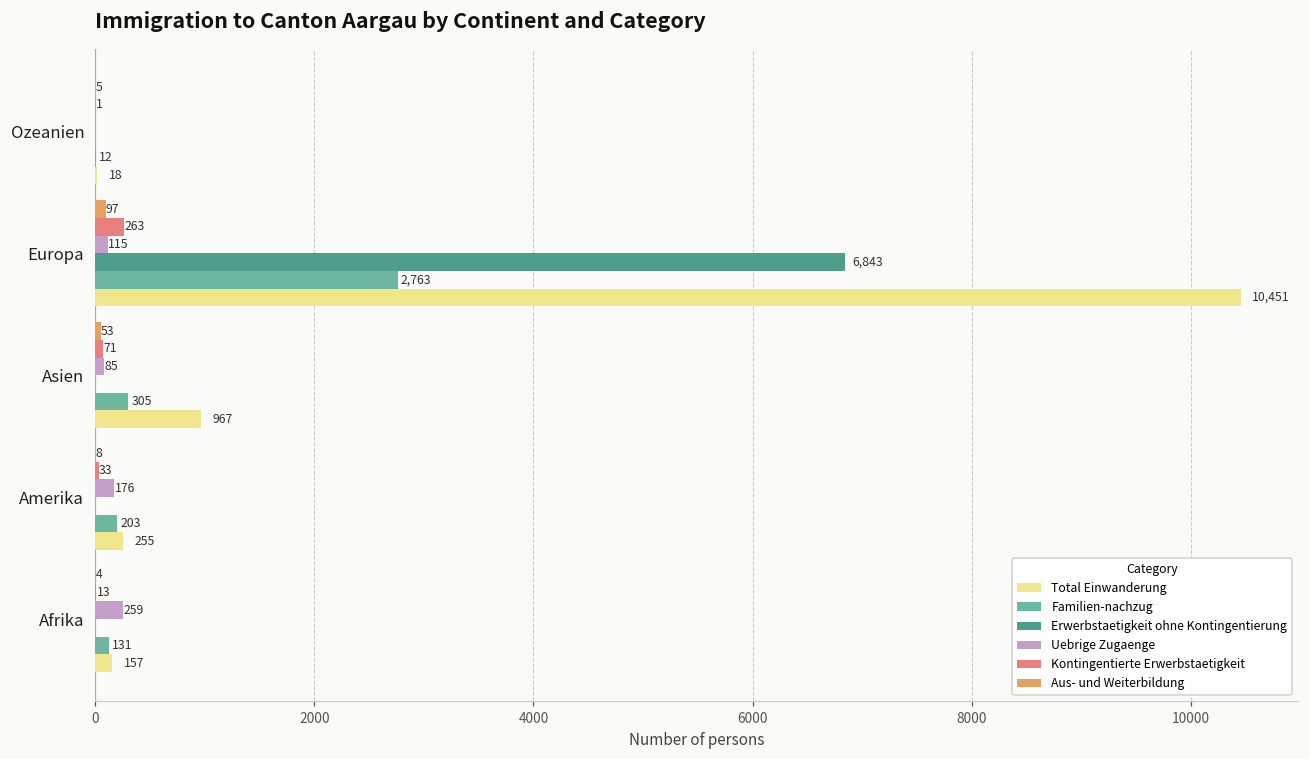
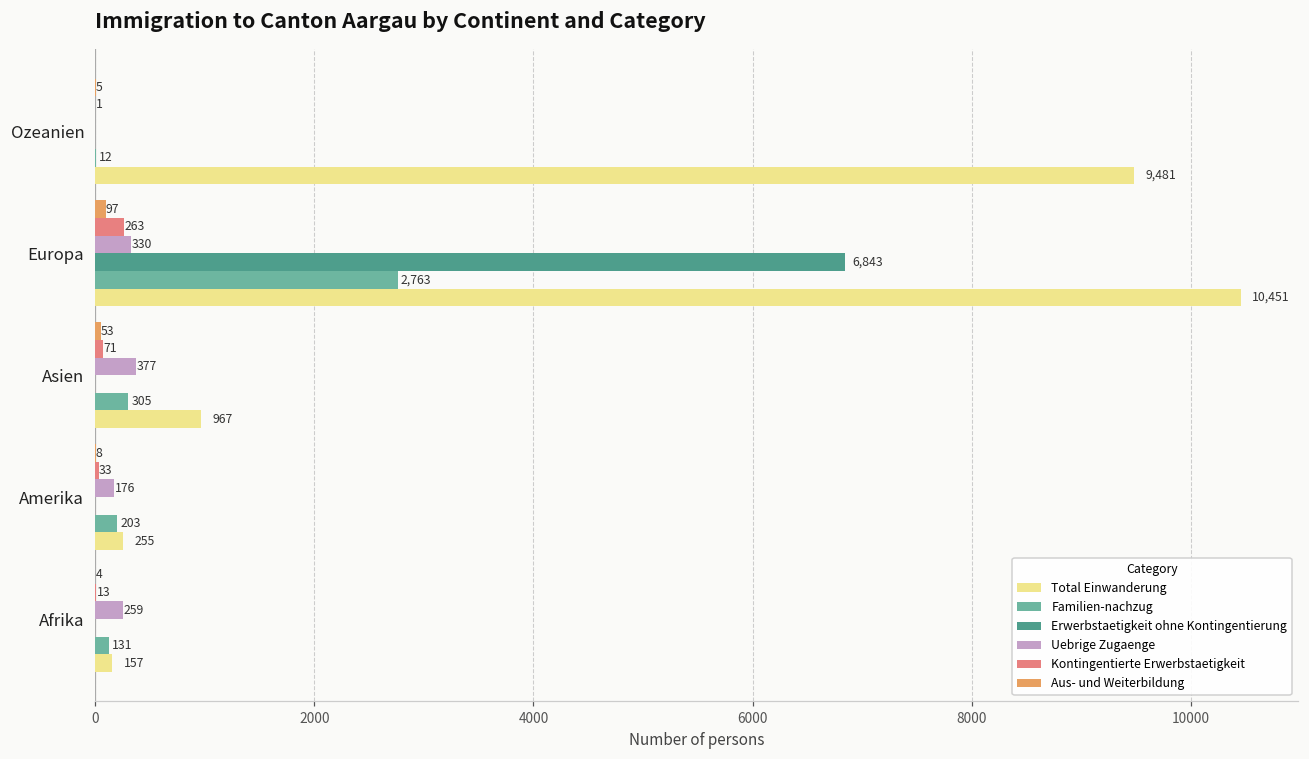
  {
    "Total Einwanderung": {
-     "Ozeanien": "18",
+     "Ozeanien": "9,481",
      "Europa": "10,451",
      "Asien": "967",
      "Amerika": "255",
      "Afrika": "157"
    },
    "Uebrige Zugaenge": {
-     "Europa": "115",
-     "Asien": "85",
+     "Europa": "330",
+     "Asien": "377",
      "Amerika": "176",
      "Afrika": "259"
    }
  }
